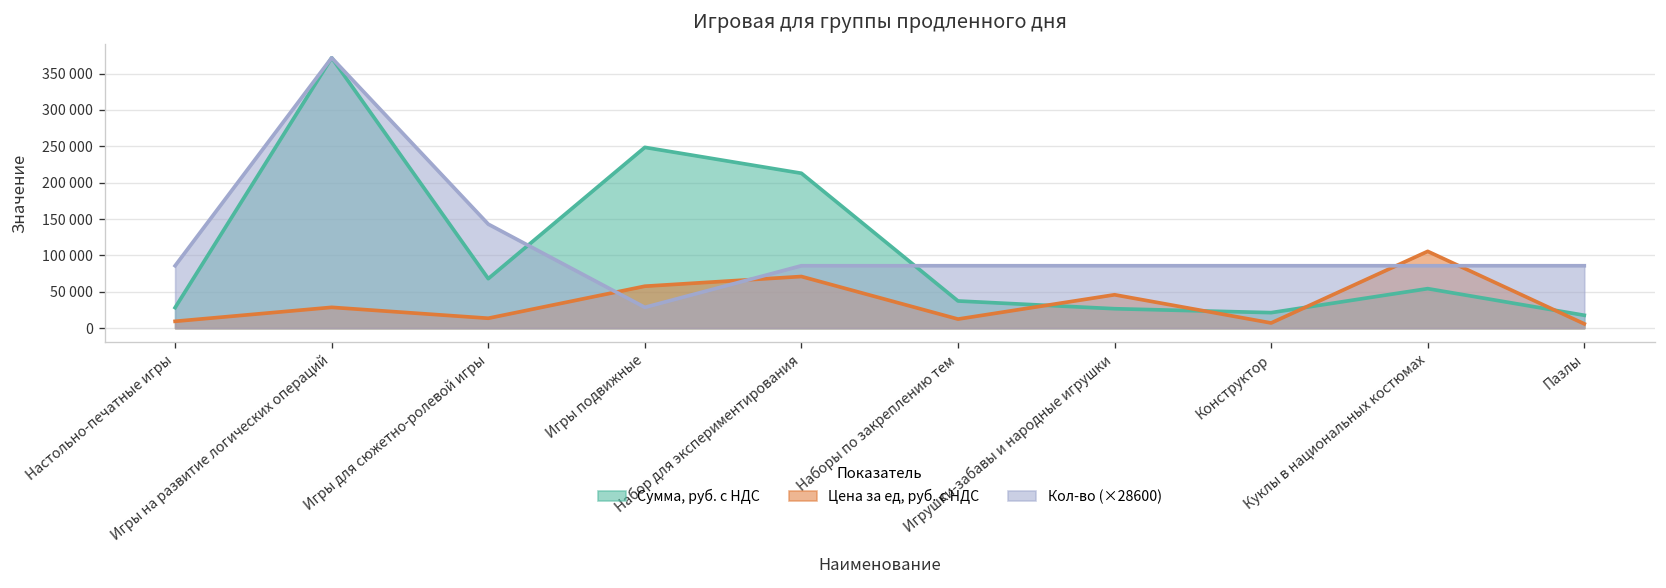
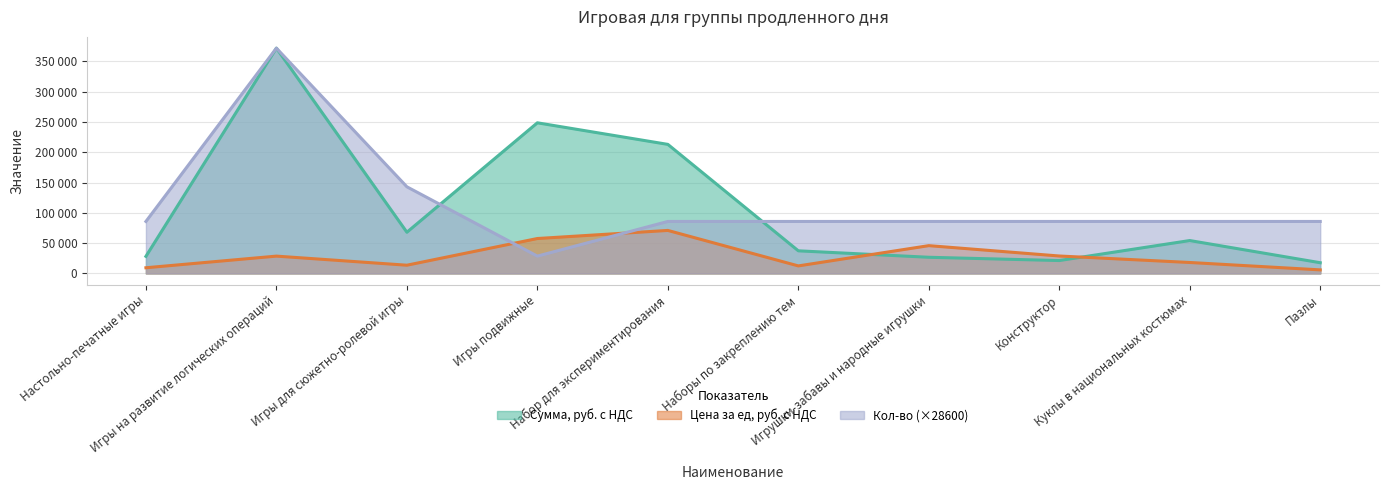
  {
    "Сумма, руб. с НДС": {
      "Настольно-печатные игры": 30000,
      "Игры для сюжетно-ролевой игры": 70000,
      "Игры подвижные": 250000,
      "Набор для экспериментирования": 210000,
      "Наборы по закреплению тем": 40000,
      "Игрушки-забавы и народные игрушки": 30000,
      "Конструктор": 20000,
      "Куклы в национальных костюмах": 50000,
      "Пазлы": 20000
    },
    "Цена за ед, руб. с НДС": {
      "Настольно-печатные игры": 10000,
      "Игры на развитие логических операций": 30000,
      "Игры для сюжетно-ролевой игры": 10000,
      "Игры подвижные": 60000,
      "Набор для экспериментирования": 70000,
      "Наборы по закреплению тем": 10000,
      "Игрушки-забавы и народные игрушки": 50000,
-     "Конструктор": 10000,
-     "Куклы в национальных костюмах": 110000,
+     "Конструктор": 30000,
+     "Куклы в национальных костюмах": 20000,
      "Пазлы": 10000
    },
    "Кол-во (×28600)": {
      "Настольно-печатные игры": 90000,
      "Игры для сюжетно-ролевой игры": 140000,
      "Игры подвижные": 30000,
      "Набор для экспериментирования": 90000,
      "Наборы по закреплению тем": 90000,
      "Игрушки-забавы и народные игрушки": 90000,
      "Конструктор": 90000,
      "Куклы в национальных костюмах": 90000,
      "Пазлы": 90000
    }
  }
